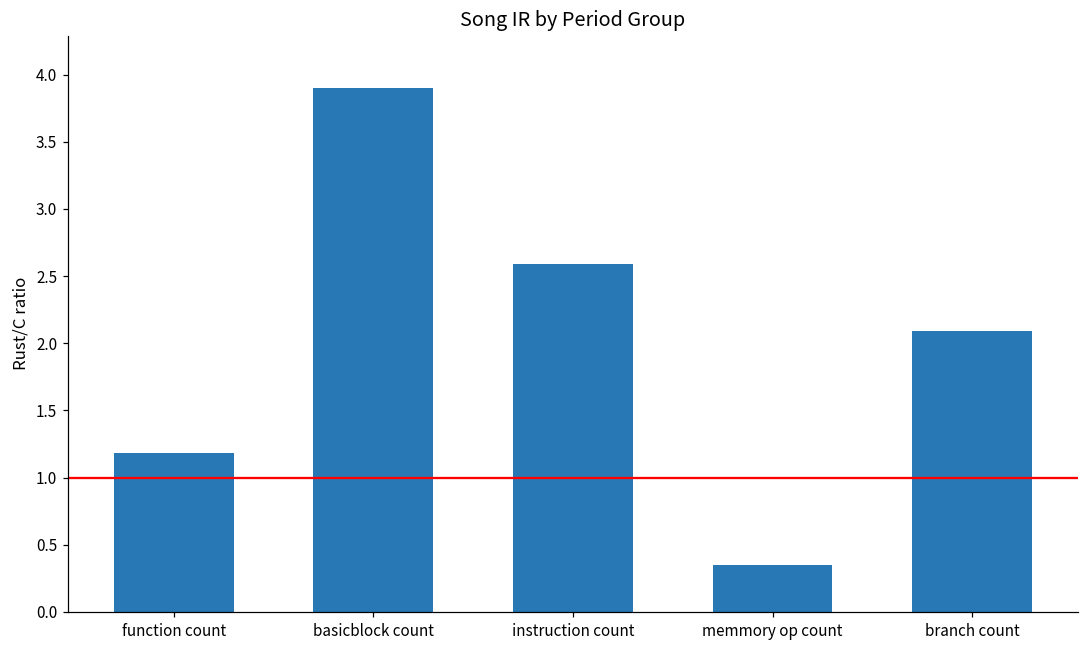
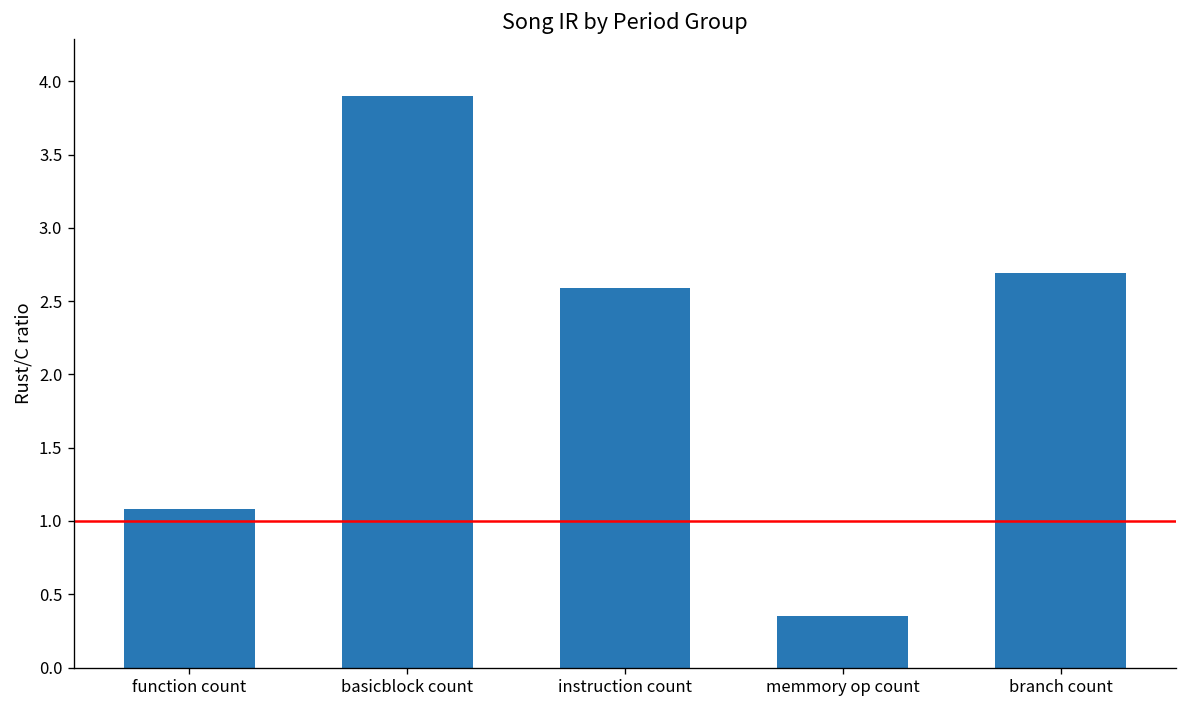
  {
-   "function count": 1.18,
+   "function count": 1.08,
    "basicblock count": 3.90,
    "instruction count": 2.59,
    "memmory op count": 0.35,
-   "branch count": 2.09
+   "branch count": 2.69
  }
